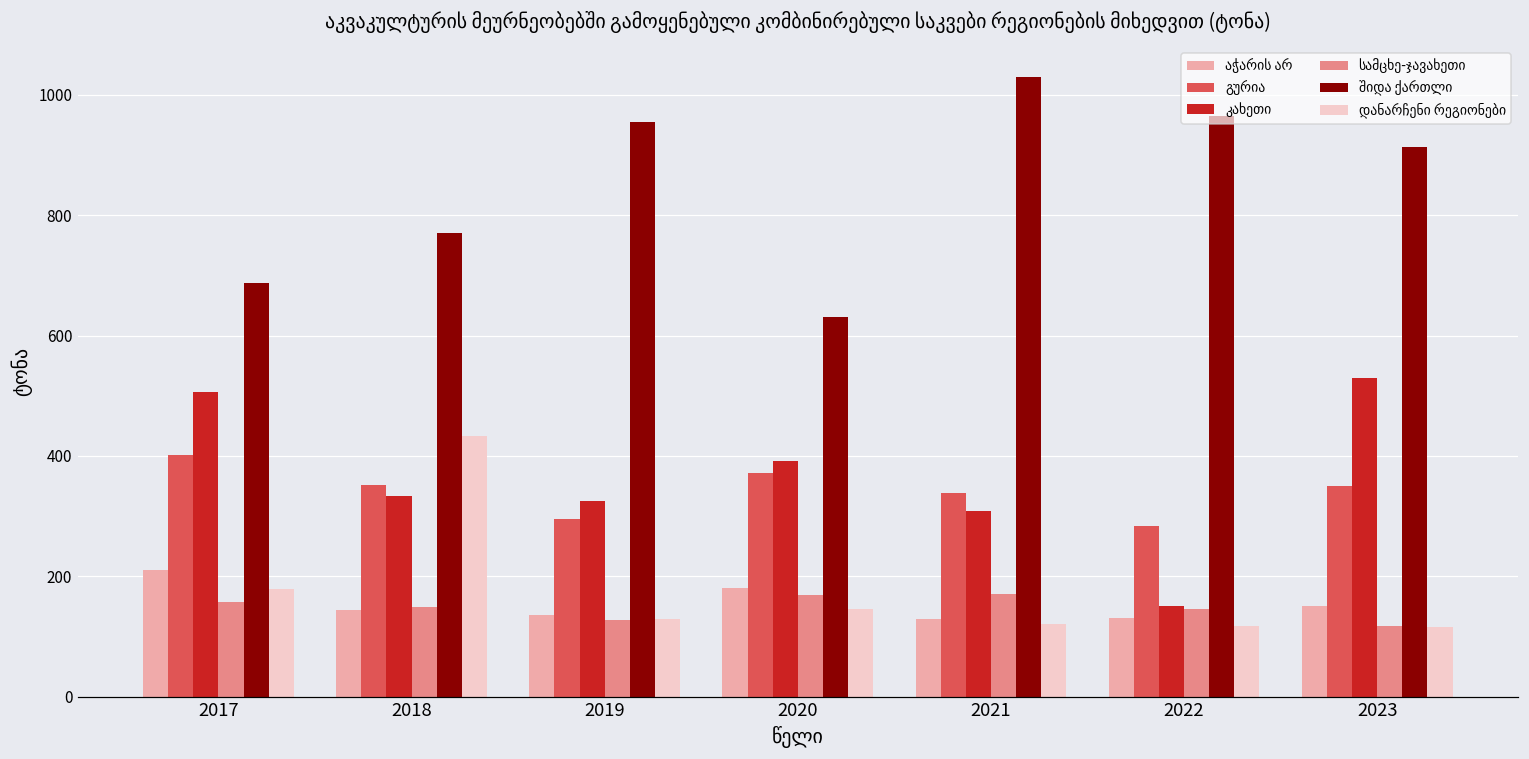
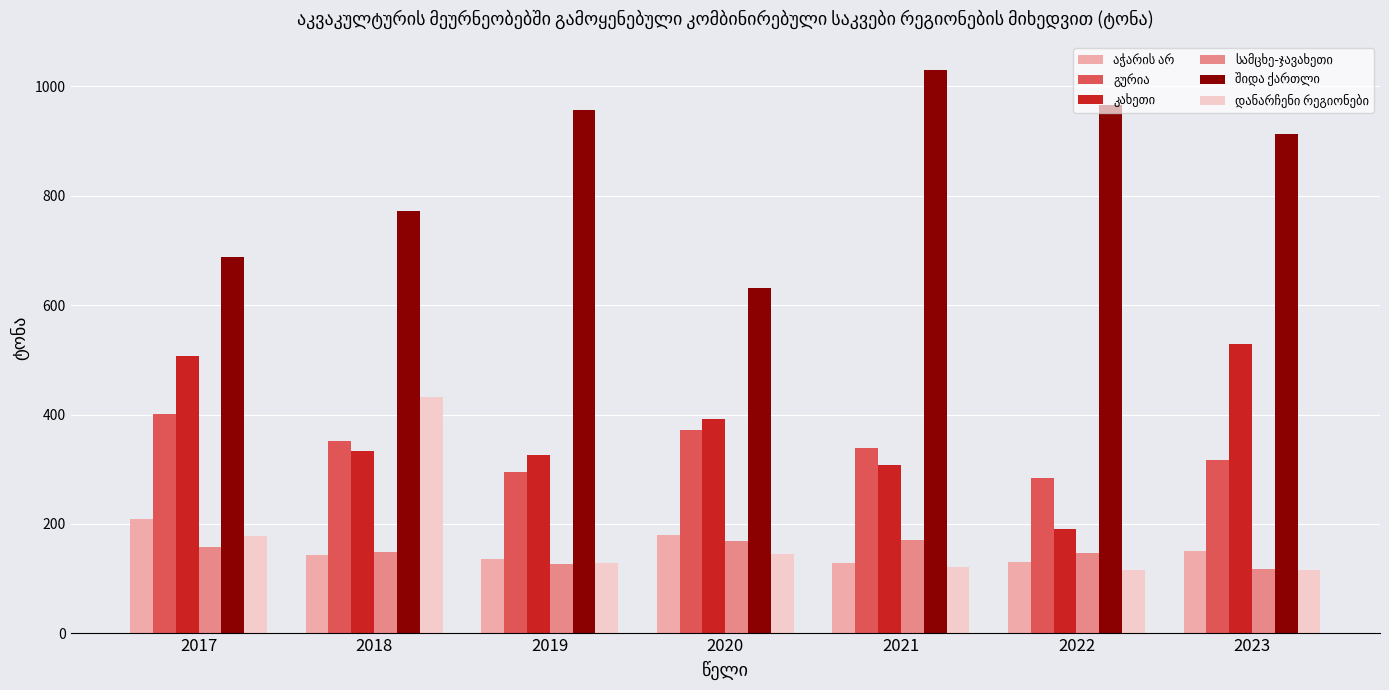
  {
    "გურია": {
      "2017": 400,
      "2018": 350,
      "2019": 300,
      "2020": 370,
      "2021": 340,
      "2022": 280,
-     "2023": 350
+     "2023": 320
    },
    "კახეთი": {
      "2017": 510,
      "2018": 330,
      "2019": 330,
      "2020": 390,
      "2021": 310,
-     "2022": 150,
+     "2022": 190,
      "2023": 530
    },
    "შიდა ქართლი": {
      "2017": 690,
      "2018": 770,
      "2019": 960,
      "2020": 630,
      "2021": 1030,
      "2023": 910
    }
  }
